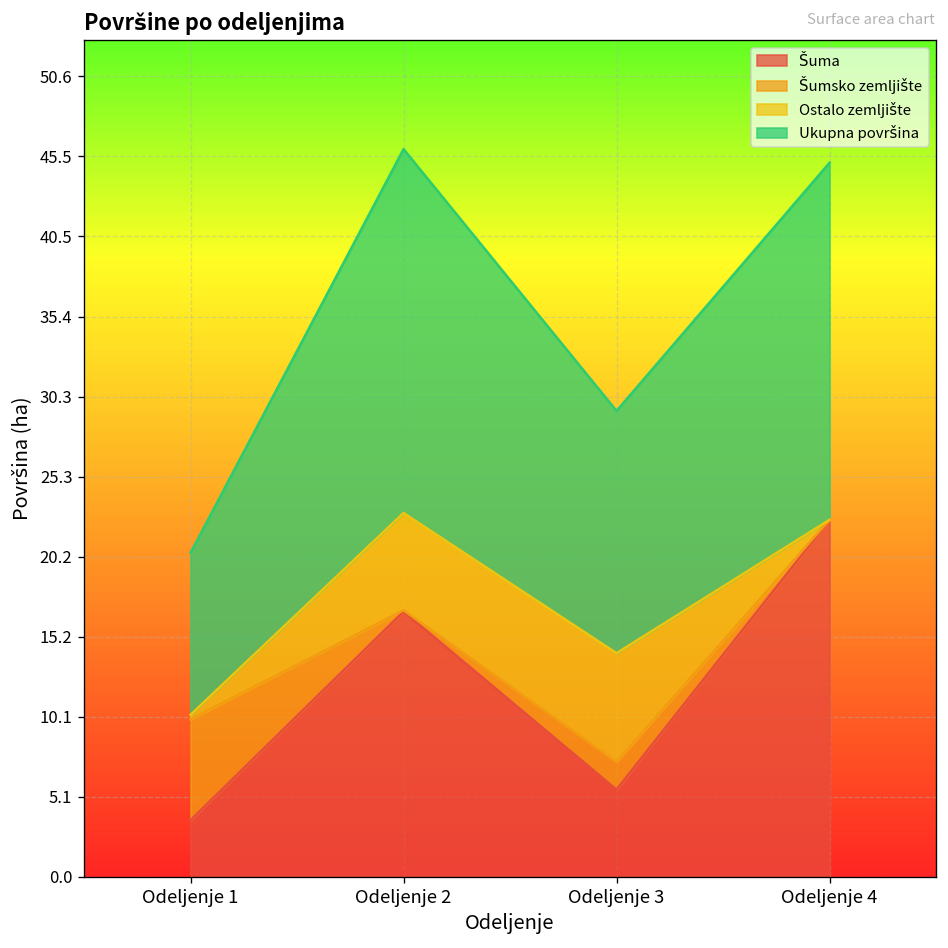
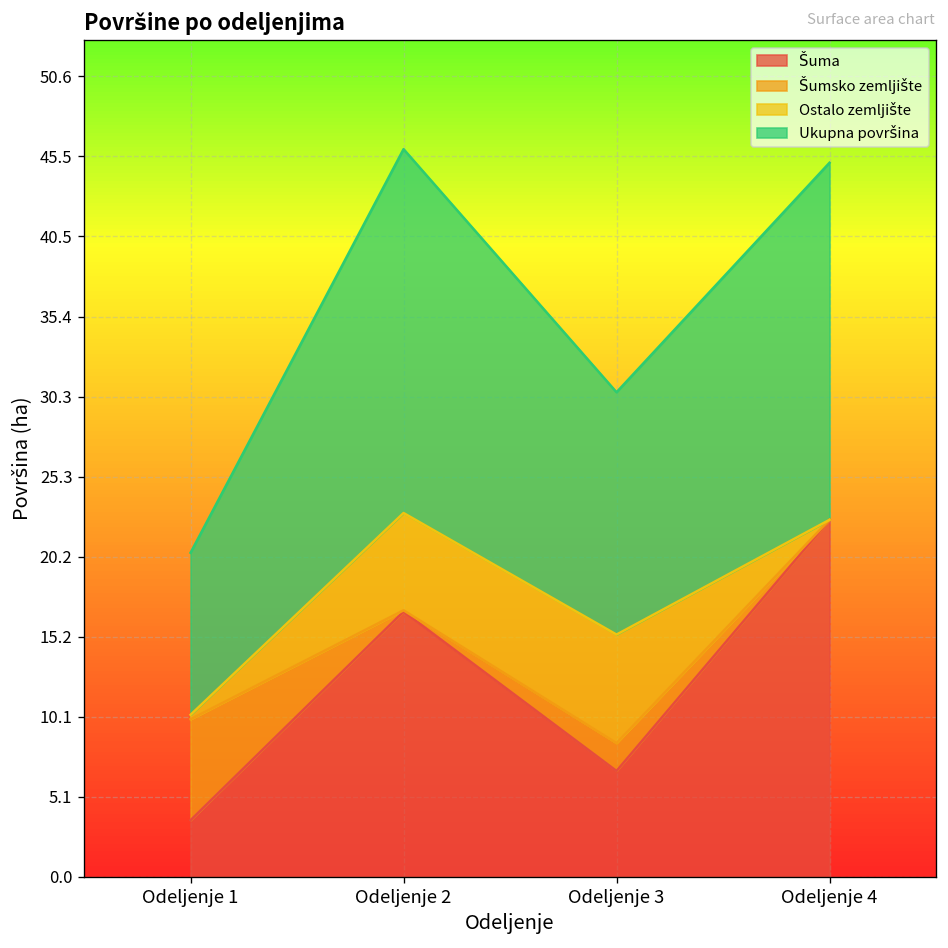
  {
    "Šuma": {
      "Odeljenje 1": 3.6,
-     "Odeljenje 3": 5.5
+     "Odeljenje 3": 6.7
    },
    "Ukupna površina": {
      "Odeljenje 1": 10.2,
      "Odeljenje 2": 23.0,
      "Odeljenje 3": 15.3,
      "Odeljenje 4": 22.6
    }
  }
